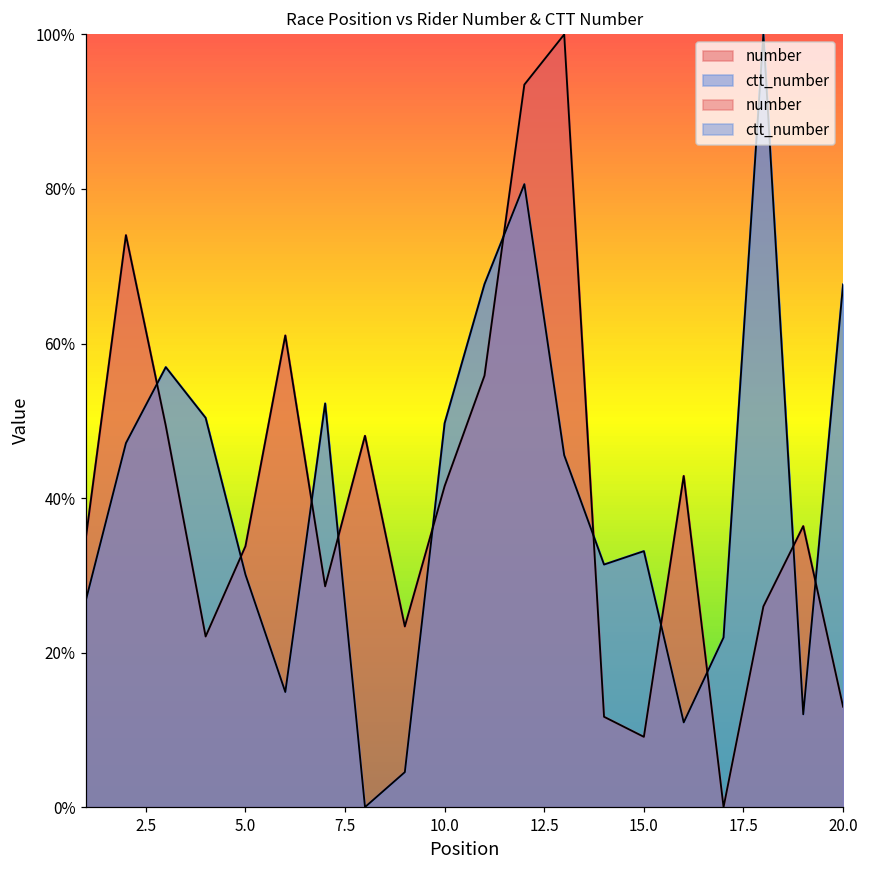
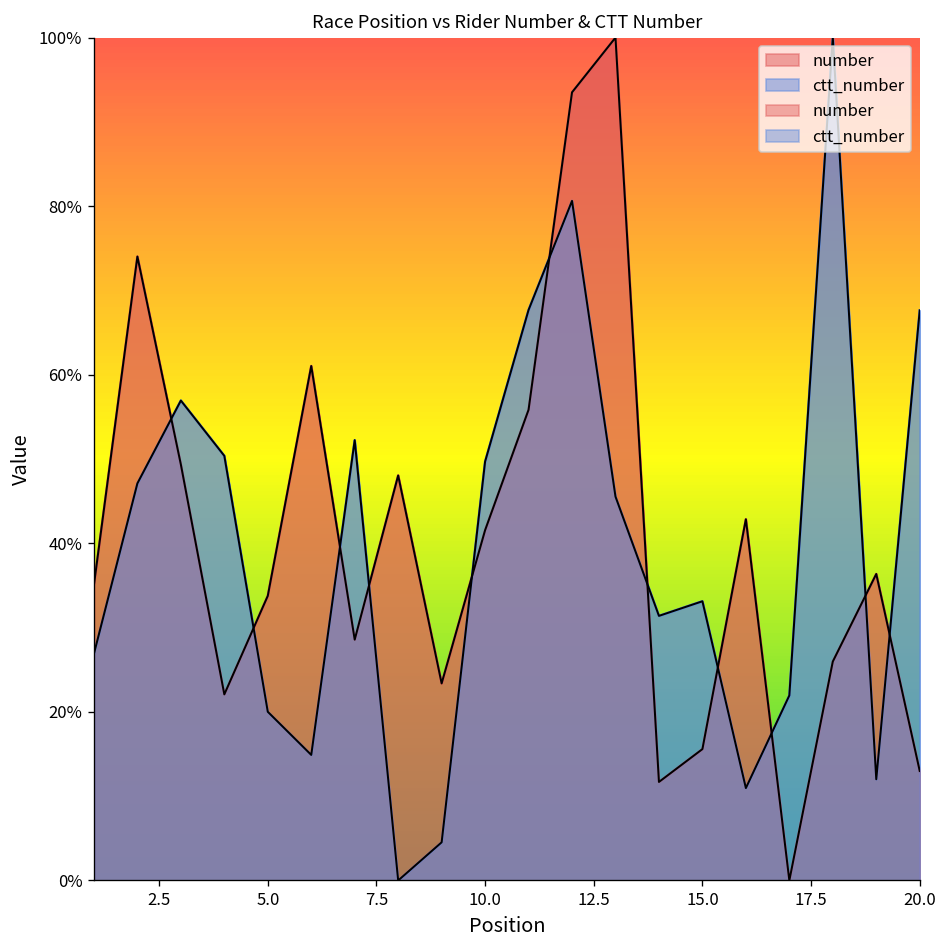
  {
    "number": {
      "5.0": "34%",
      "10.0": "42%",
-     "15.0": "9%",
+     "15.0": "16%",
      "20.0": "13%"
    },
    "ctt_number": {
-     "5.0": "30%",
+     "5.0": "20%",
      "10.0": "50%",
      "15.0": "33%",
      "20.0": "68%"
    }
  }
